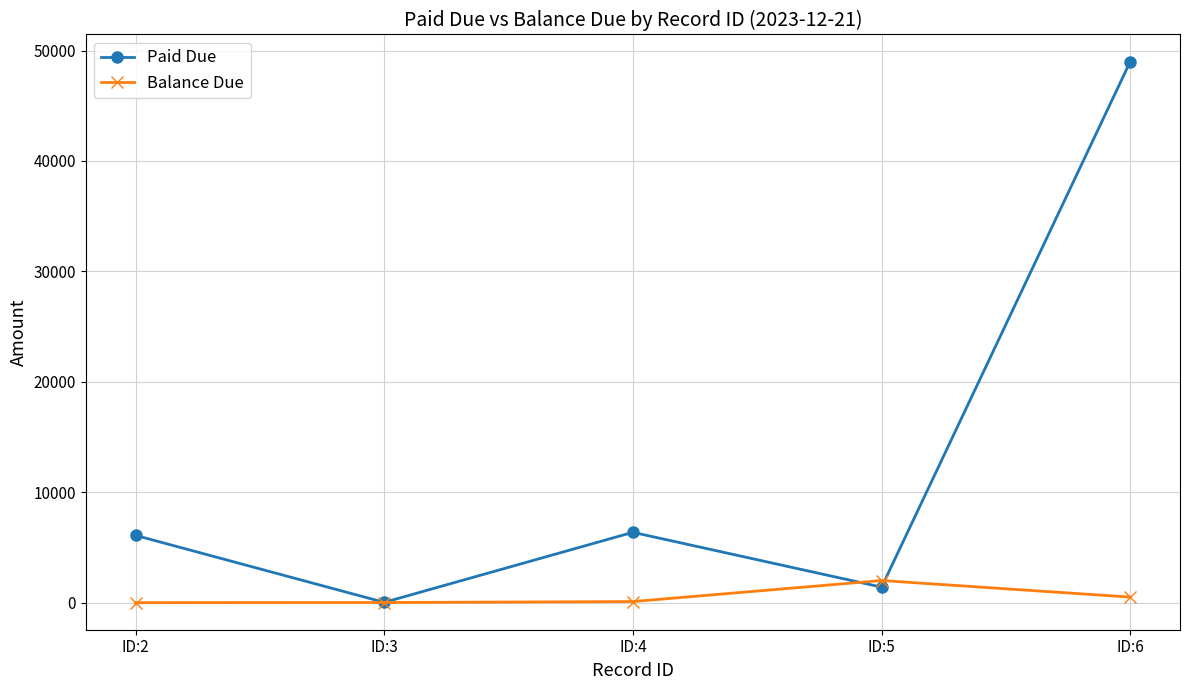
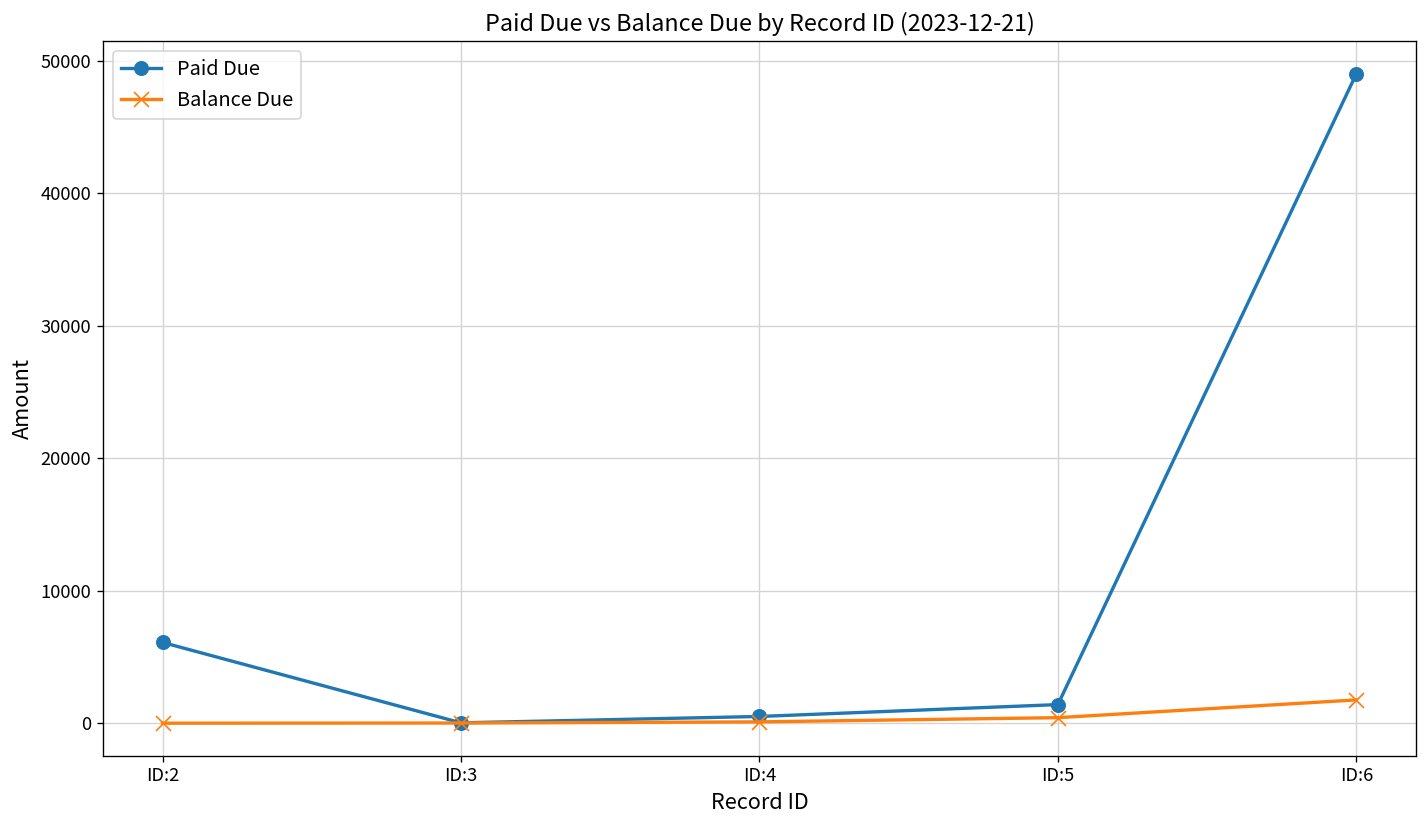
  {
    "Paid Due": {
      "ID:2": 6100,
-     "ID:4": 6400,
+     "ID:4": 500,
      "ID:5": 1400,
      "ID:6": 49000
    },
    "Balance Due": {
      "ID:2": 0,
      "ID:4": 100,
-     "ID:5": 2000,
-     "ID:6": 500
+     "ID:5": 400,
+     "ID:6": 1800
    }
  }
